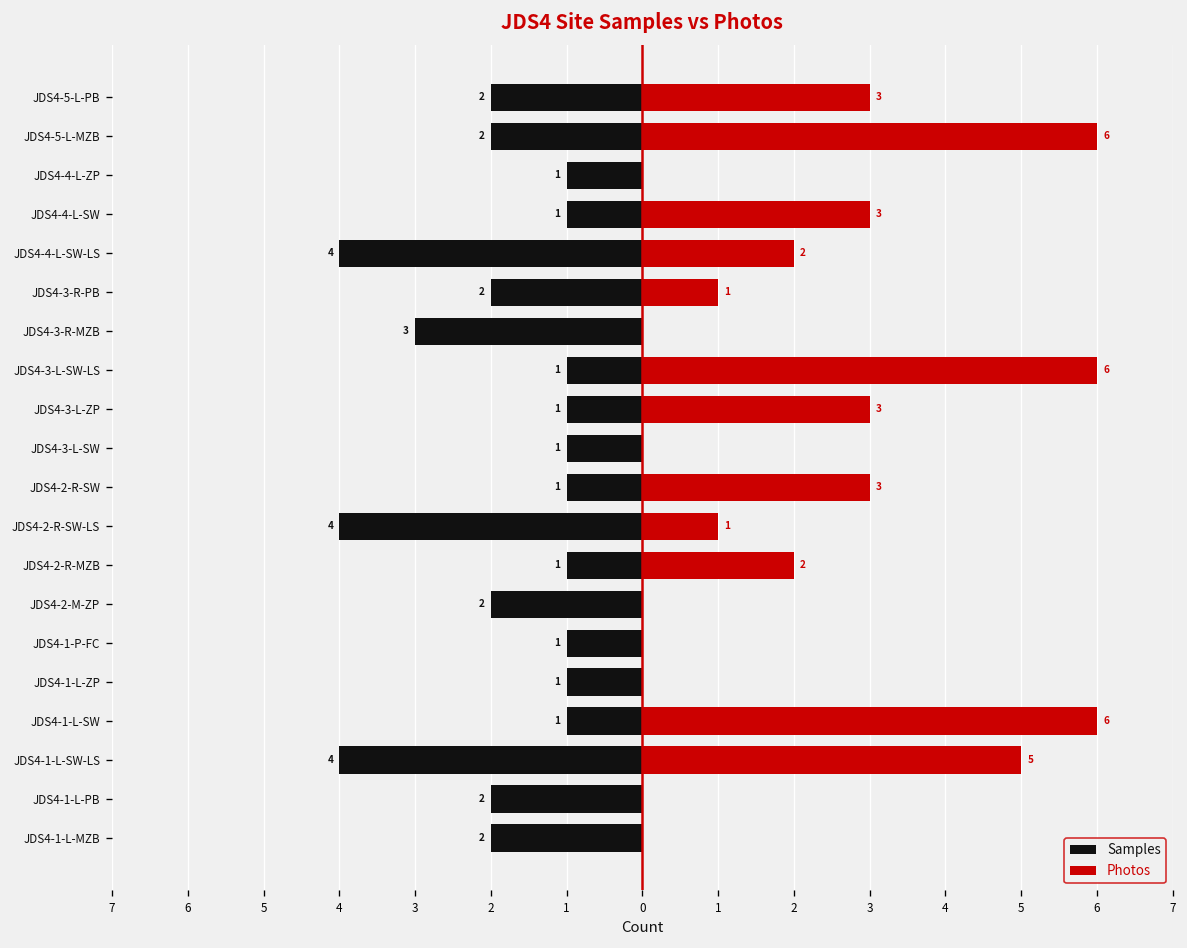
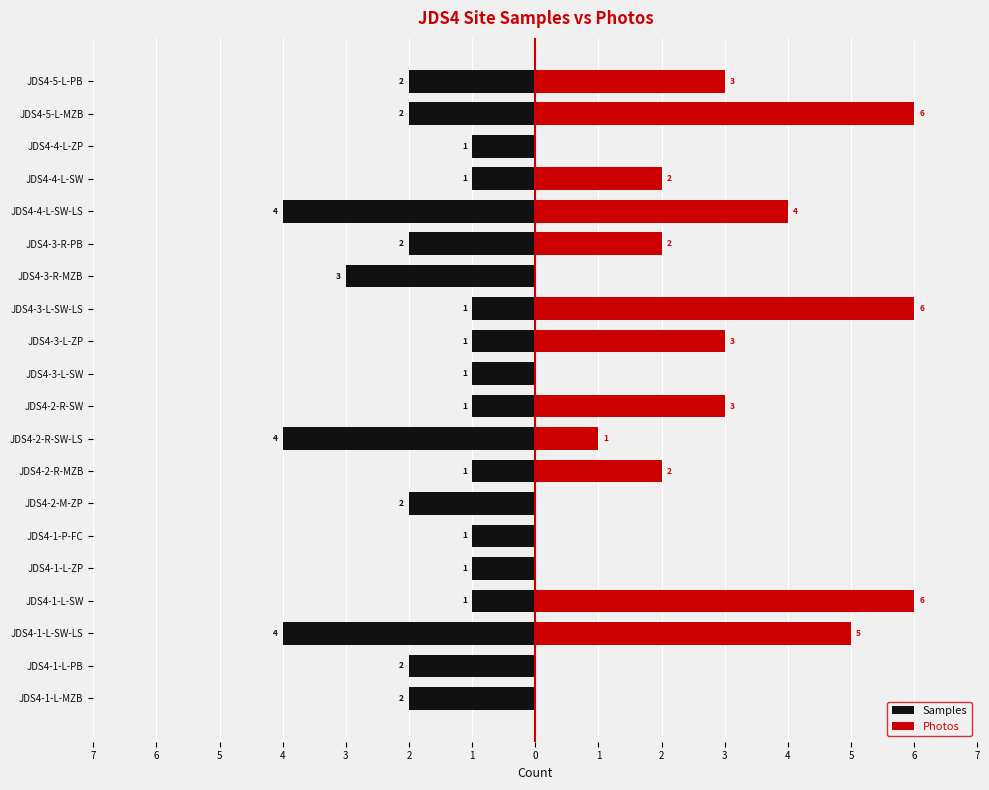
  {
    "Photos": {
      "JDS4-5-L-PB": 3,
      "JDS4-5-L-MZB": 6,
-     "JDS4-4-L-SW": 3,
-     "JDS4-4-L-SW-LS": 2,
-     "JDS4-3-R-PB": 1,
+     "JDS4-4-L-SW": 2,
+     "JDS4-4-L-SW-LS": 4,
+     "JDS4-3-R-PB": 2,
      "JDS4-3-L-SW-LS": 6,
      "JDS4-3-L-ZP": 3,
      "JDS4-2-R-SW": 3,
      "JDS4-2-R-SW-LS": 1,
      "JDS4-2-R-MZB": 2,
      "JDS4-1-L-SW": 6,
      "JDS4-1-L-SW-LS": 5
    }
  }
